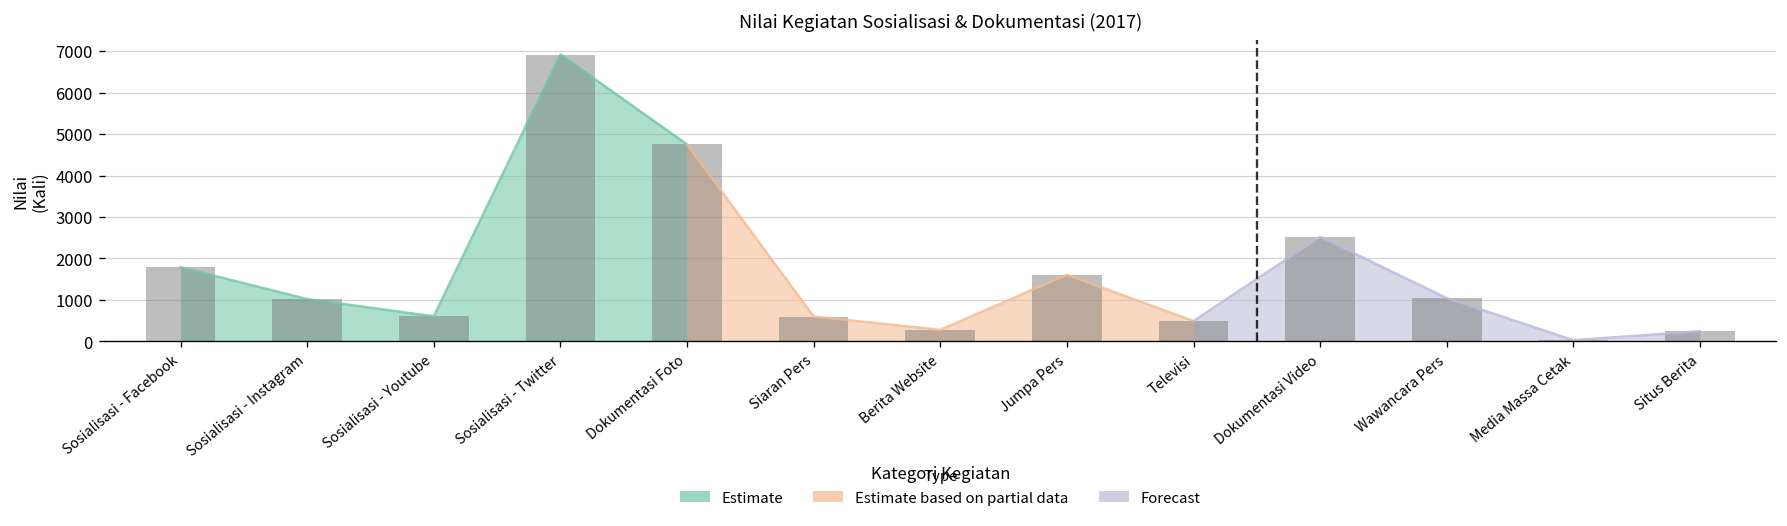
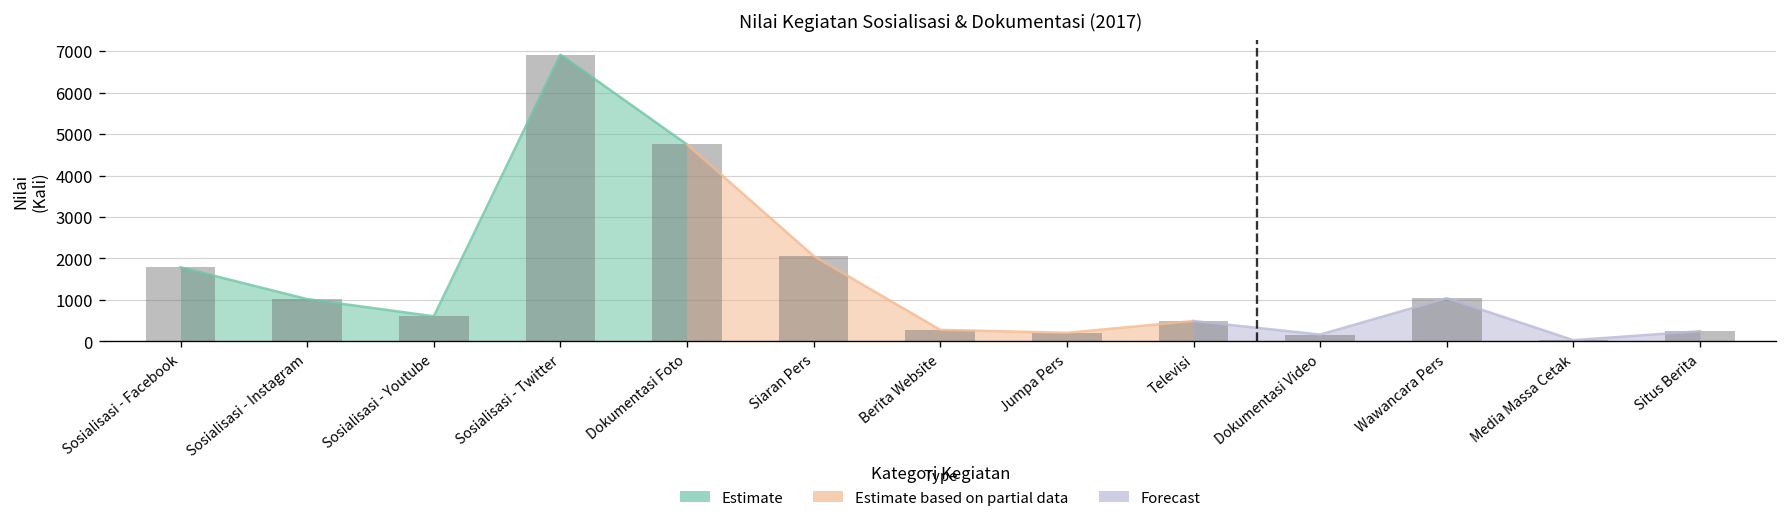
  {
    "Estimate based on partial data": {
-     "Siaran Pers": 600,
+     "Siaran Pers": 2100,
      "Berita Website": 300,
-     "Jumpa Pers": 1600
+     "Jumpa Pers": 200
    },
    "Forecast": {
-     "Dokumentasi Video": 2500,
+     "Dokumentasi Video": 200,
      "Wawancara Pers": 1000,
      "Media Massa Cetak": 0,
      "Situs Berita": 200
    }
  }
